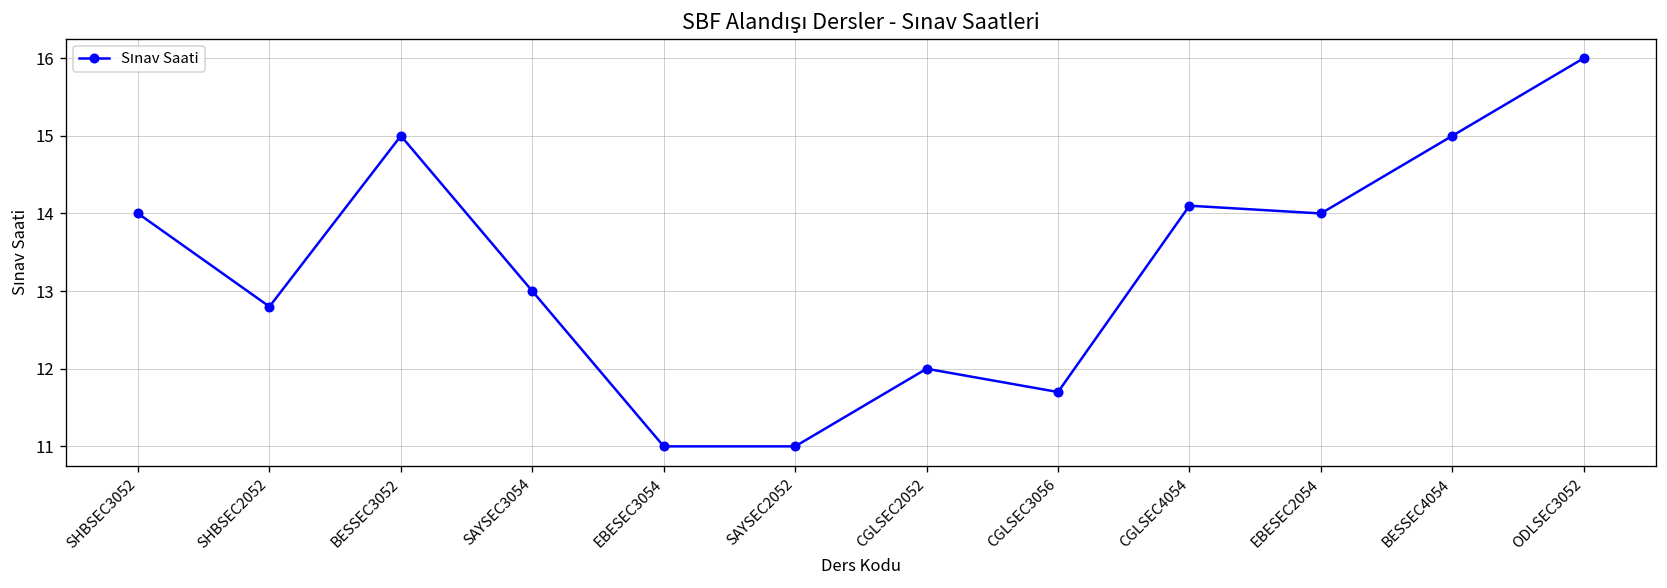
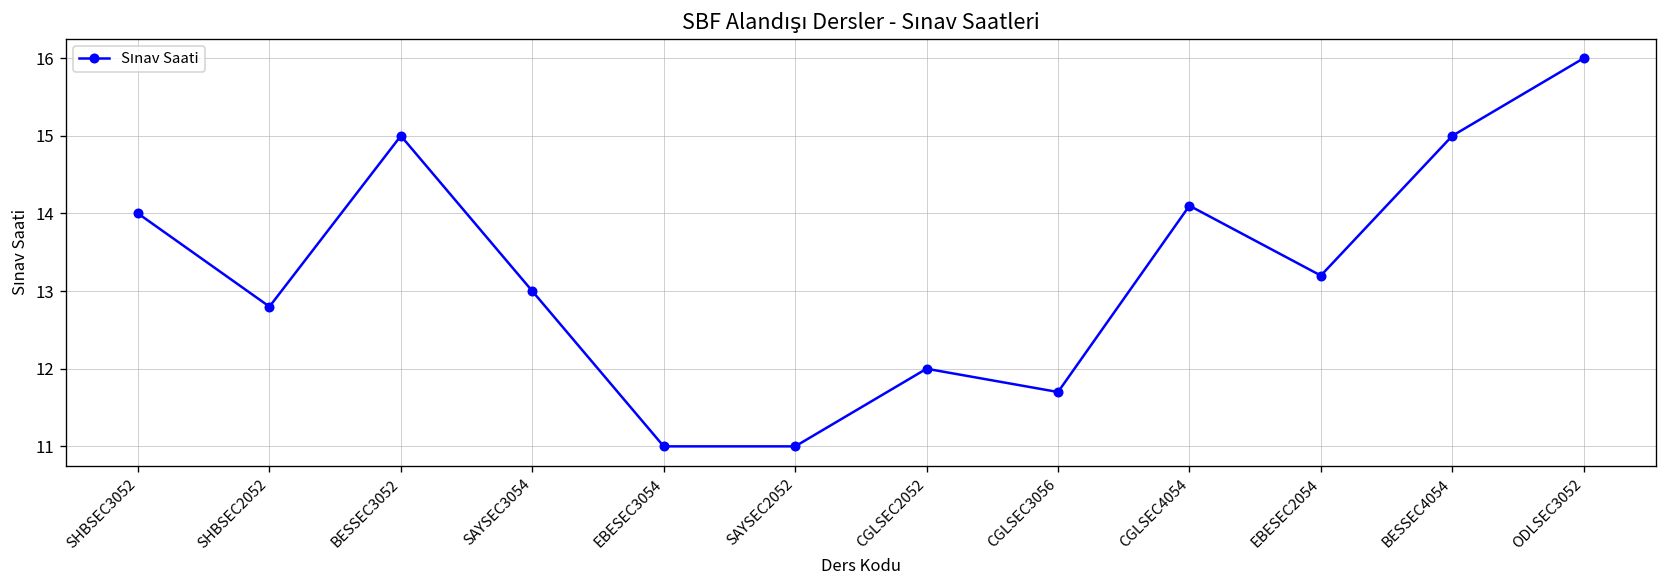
  {
    "SHBSEC3052": 14.0,
    "SHBSEC2052": 12.8,
    "BESSEC3052": 15.0,
    "SAYSEC3054": 13.0,
    "EBESEC3054": 11.0,
    "SAYSEC2052": 11.0,
    "CGLSEC2052": 12.0,
    "CGLSEC3056": 11.7,
    "CGLSEC4054": 14.1,
-   "EBESEC2054": 14.0,
+   "EBESEC2054": 13.2,
    "BESSEC4054": 15.0,
    "ODLSEC3052": 16.0
  }
